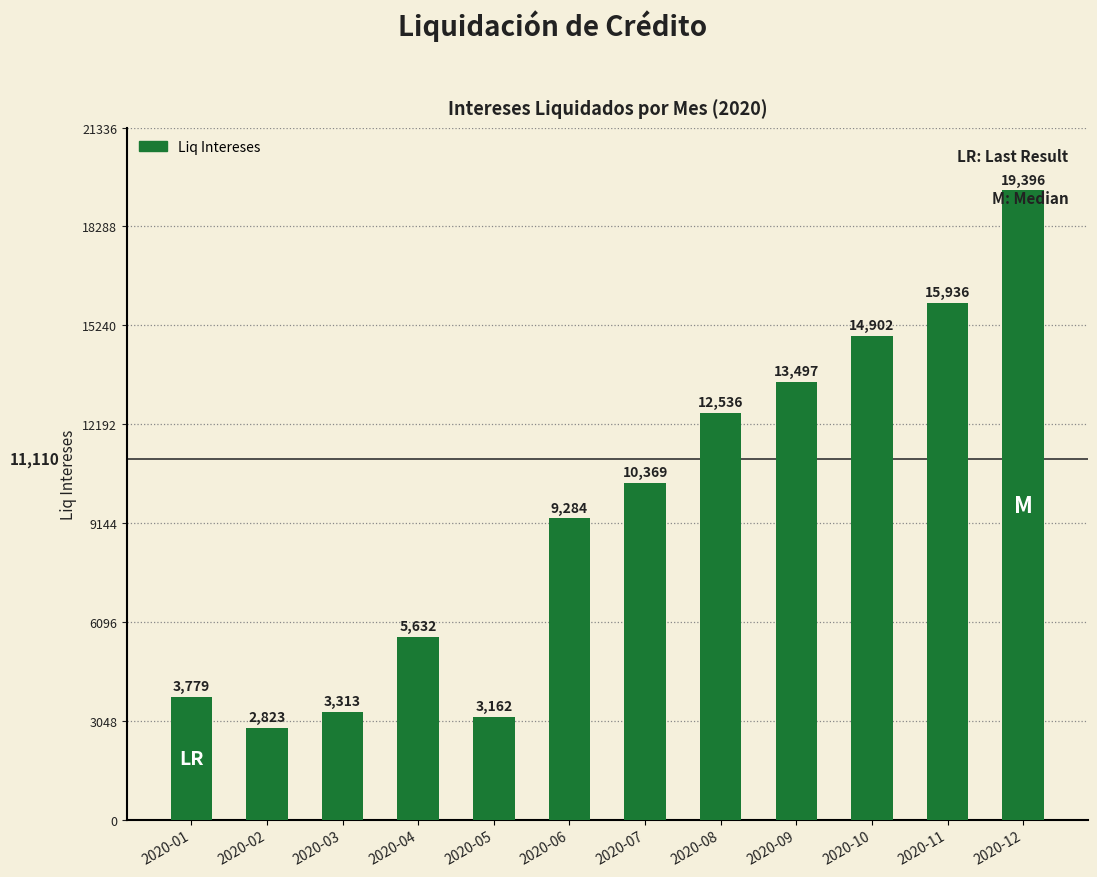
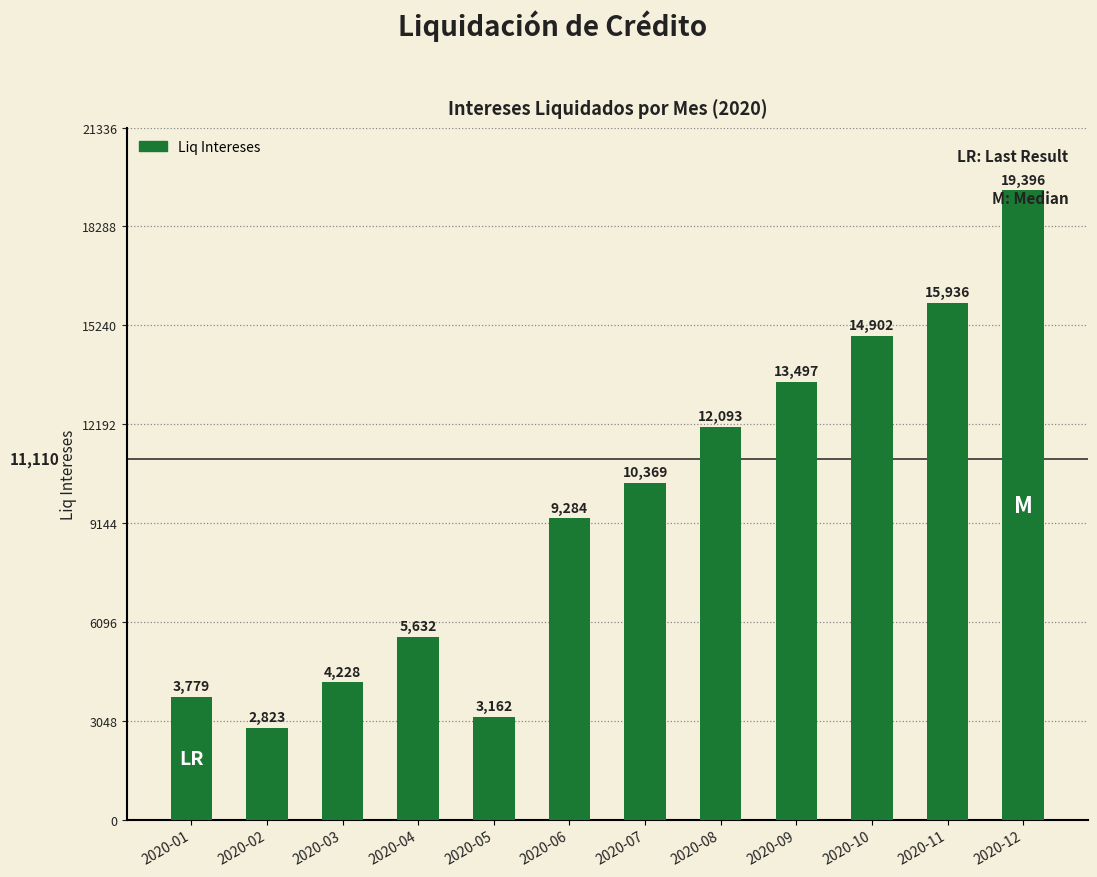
  {
    "2020-01": "3,779",
    "2020-02": "2,823",
-   "2020-03": "3,313",
+   "2020-03": "4,228",
    "2020-04": "5,632",
    "2020-05": "3,162",
    "2020-06": "9,284",
    "2020-07": "10,369",
-   "2020-08": "12,536",
+   "2020-08": "12,093",
    "2020-09": "13,497",
    "2020-10": "14,902",
    "2020-11": "15,936",
    "2020-12": "19,396"
  }
